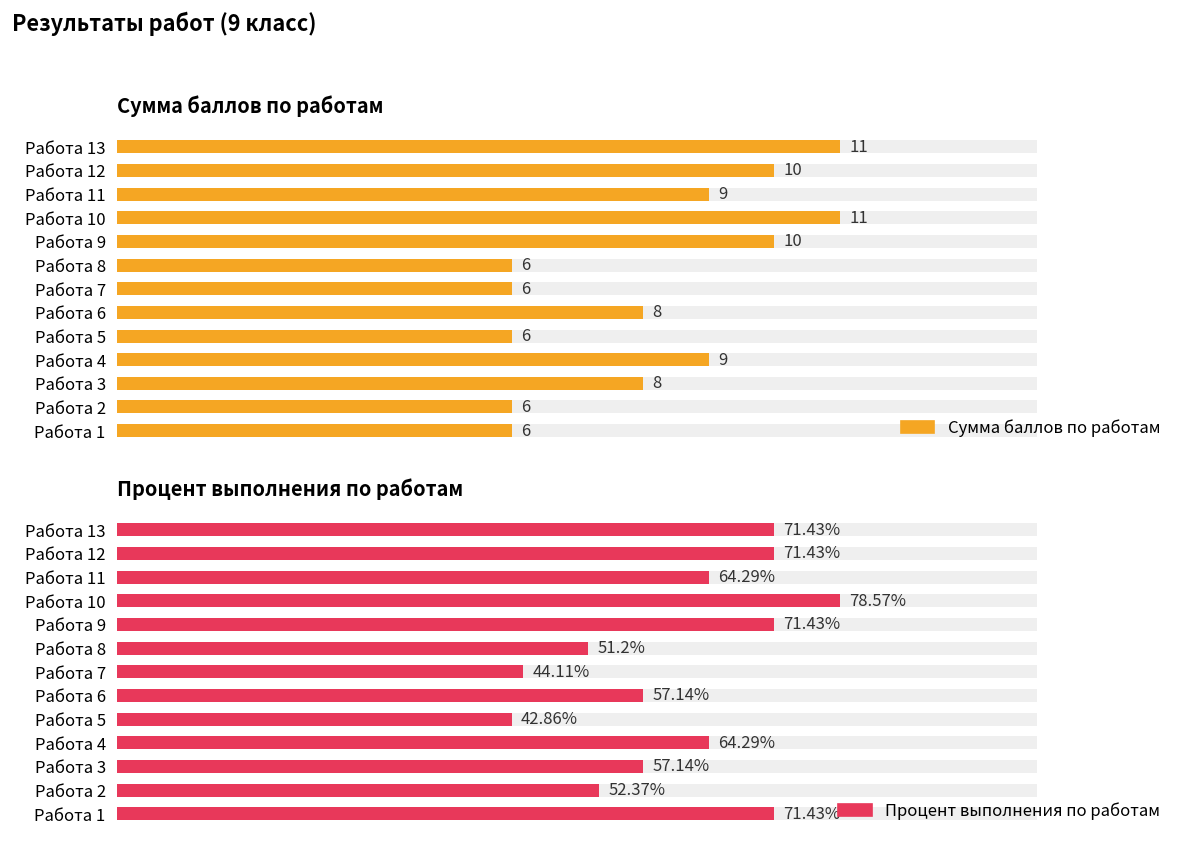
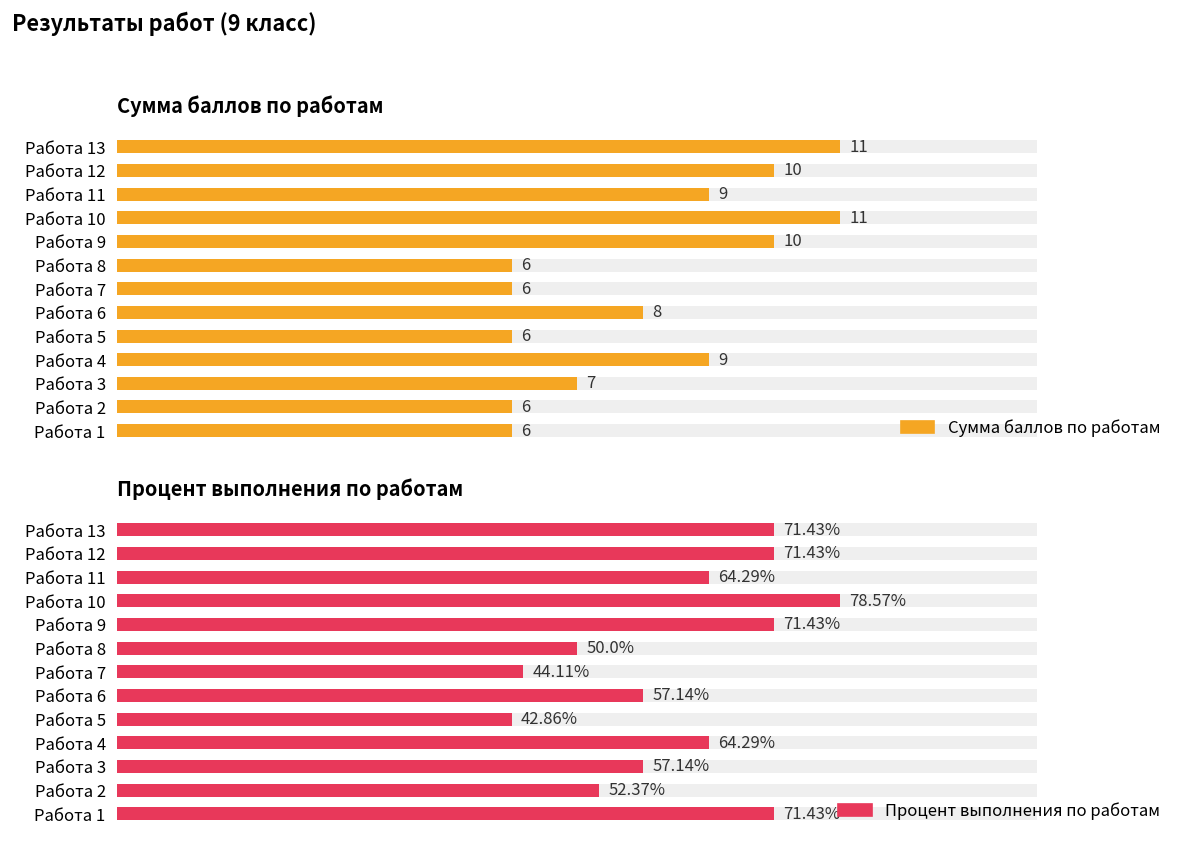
  {
    "Сумма баллов по работам": {
      "Сумма баллов по работам": {
-       "Работа 3": "8"
+       "Работа 3": "7"
      }
    },
    "Процент выполнения по работам": {
      "Процент выполнения по работам": {
-       "Работа 8": "51.2%"
+       "Работа 8": "50.0%"
      }
    }
  }
